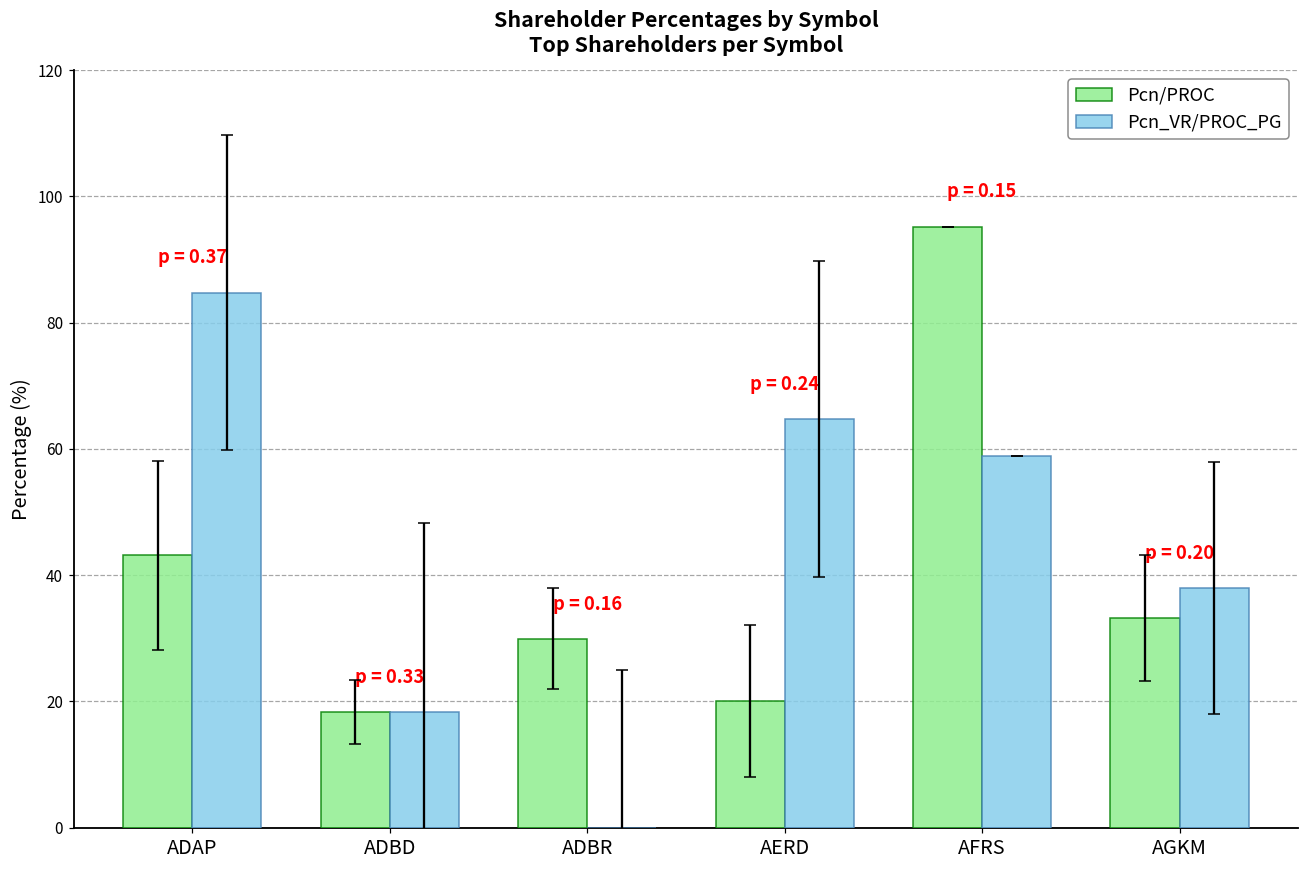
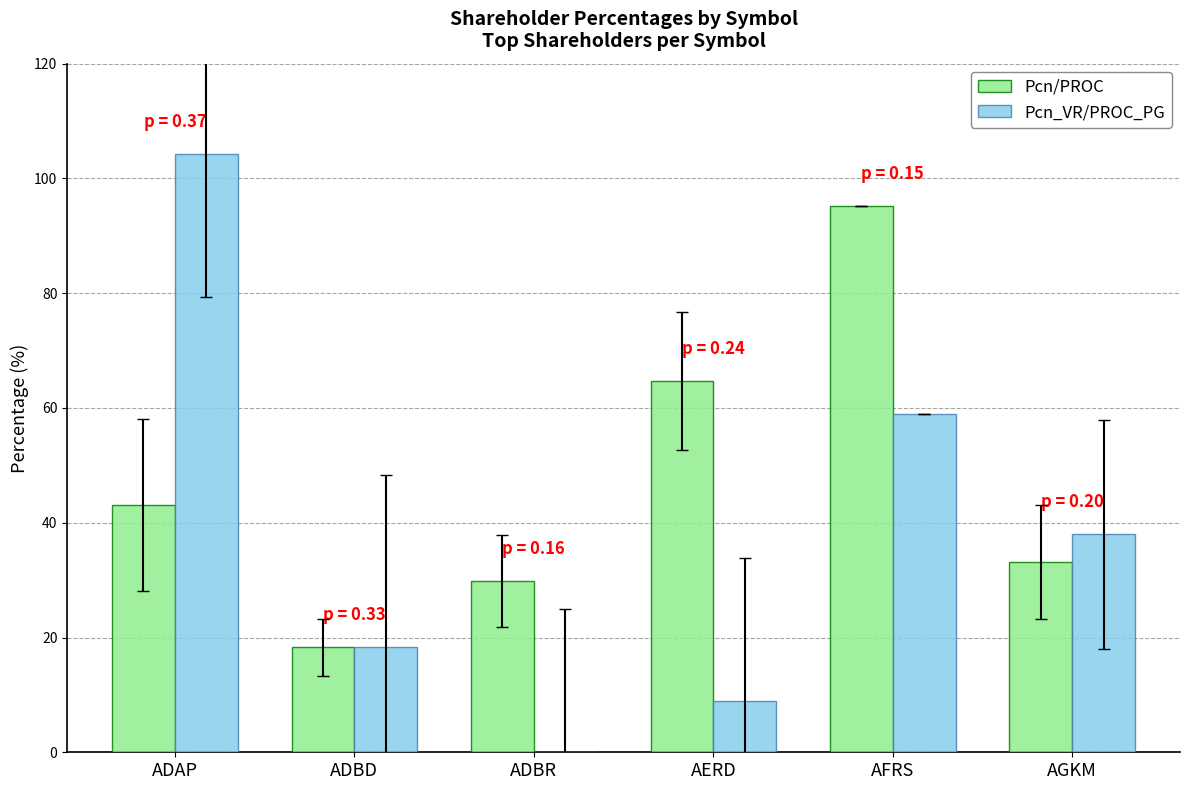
  {
    "Pcn/PROC": {
      "ADAP": 43,
      "ADBD": 18,
      "ADBR": 30,
-     "AERD": 20,
+     "AERD": 65,
      "AGKM": 33
    },
    "Pcn_VR/PROC_PG": {
-     "ADAP": 85,
+     "ADAP": 104,
      "ADBD": 18,
      "ADBR": 0,
-     "AERD": 65,
+     "AERD": 9,
      "AFRS": 59,
      "AGKM": 38
    }
  }
